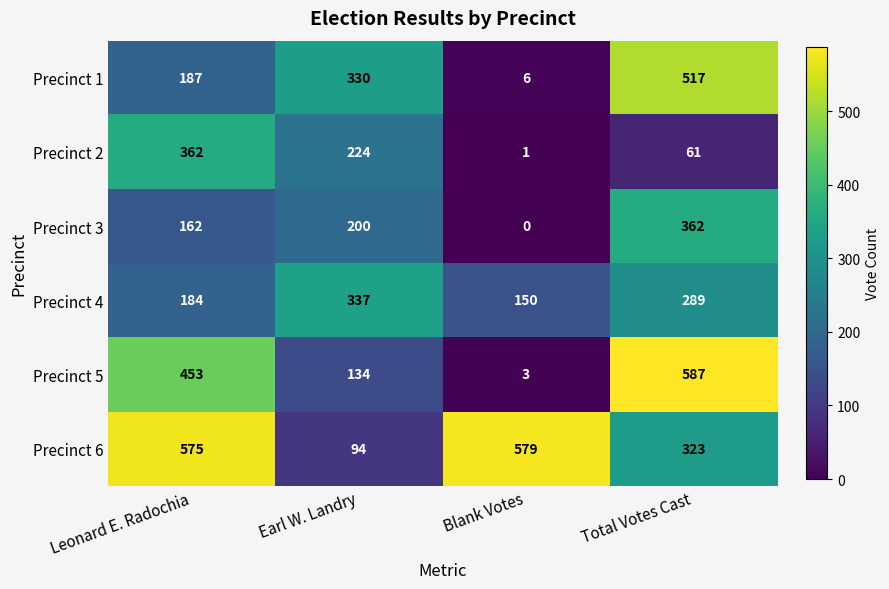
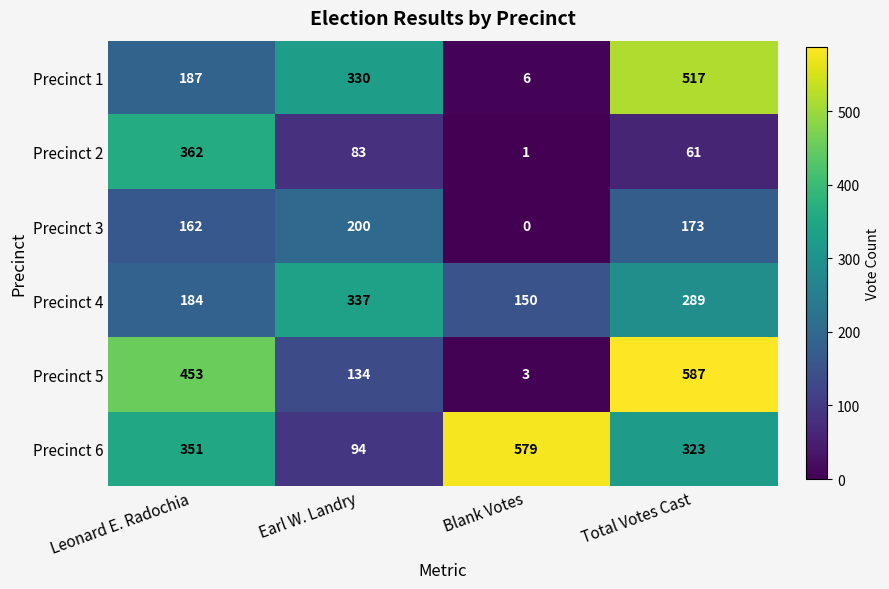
  {
    "Precinct 1": {
      "Leonard E. Radochia": 187,
      "Earl W. Landry": 330,
      "Blank Votes": 6,
      "Total Votes Cast": 517
    },
    "Precinct 2": {
      "Leonard E. Radochia": 362,
-     "Earl W. Landry": 224,
+     "Earl W. Landry": 83,
      "Blank Votes": 1,
      "Total Votes Cast": 61
    },
    "Precinct 3": {
      "Leonard E. Radochia": 162,
      "Earl W. Landry": 200,
      "Blank Votes": 0,
-     "Total Votes Cast": 362
+     "Total Votes Cast": 173
    },
    "Precinct 4": {
      "Leonard E. Radochia": 184,
      "Earl W. Landry": 337,
      "Blank Votes": 150,
      "Total Votes Cast": 289
    },
    "Precinct 5": {
      "Leonard E. Radochia": 453,
      "Earl W. Landry": 134,
      "Blank Votes": 3,
      "Total Votes Cast": 587
    },
    "Precinct 6": {
-     "Leonard E. Radochia": 575,
+     "Leonard E. Radochia": 351,
      "Earl W. Landry": 94,
      "Blank Votes": 579,
      "Total Votes Cast": 323
    }
  }
